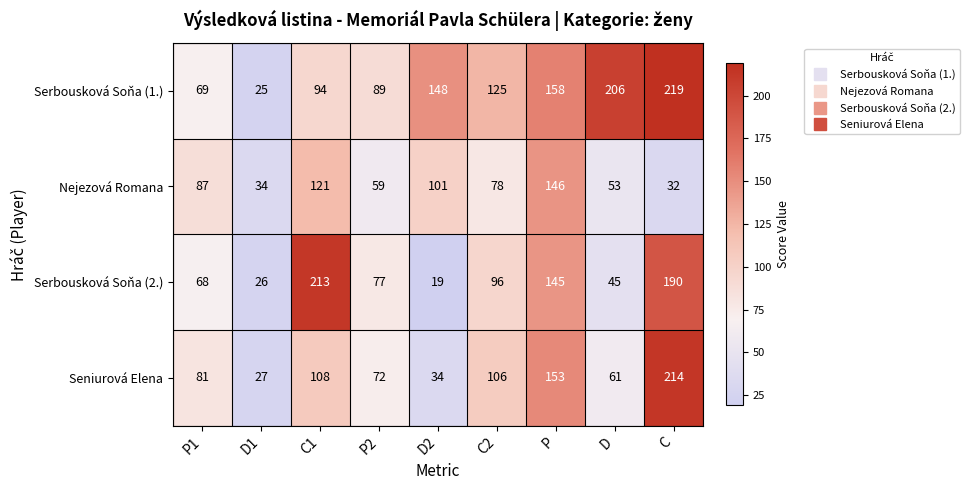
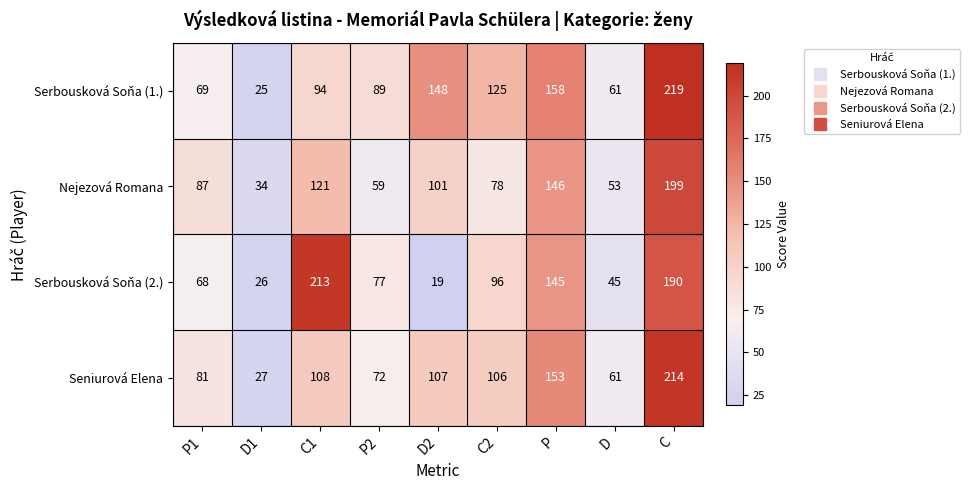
  {
    "Serbousková Soňa (1.)": {
      "P1": 69,
      "D1": 25,
      "C1": 94,
      "P2": 89,
      "D2": 148,
      "C2": 125,
      "P": 158,
-     "D": 206,
+     "D": 61,
      "C": 219
    },
    "Nejezová Romana": {
      "P1": 87,
      "D1": 34,
      "C1": 121,
      "P2": 59,
      "D2": 101,
      "C2": 78,
      "P": 146,
      "D": 53,
-     "C": 32
+     "C": 199
    },
    "Serbousková Soňa (2.)": {
      "P1": 68,
      "D1": 26,
      "C1": 213,
      "P2": 77,
      "D2": 19,
      "C2": 96,
      "P": 145,
      "D": 45,
      "C": 190
    },
    "Seniurová Elena": {
      "P1": 81,
      "D1": 27,
      "C1": 108,
      "P2": 72,
-     "D2": 34,
+     "D2": 107,
      "C2": 106,
      "P": 153,
      "D": 61,
      "C": 214
    }
  }
